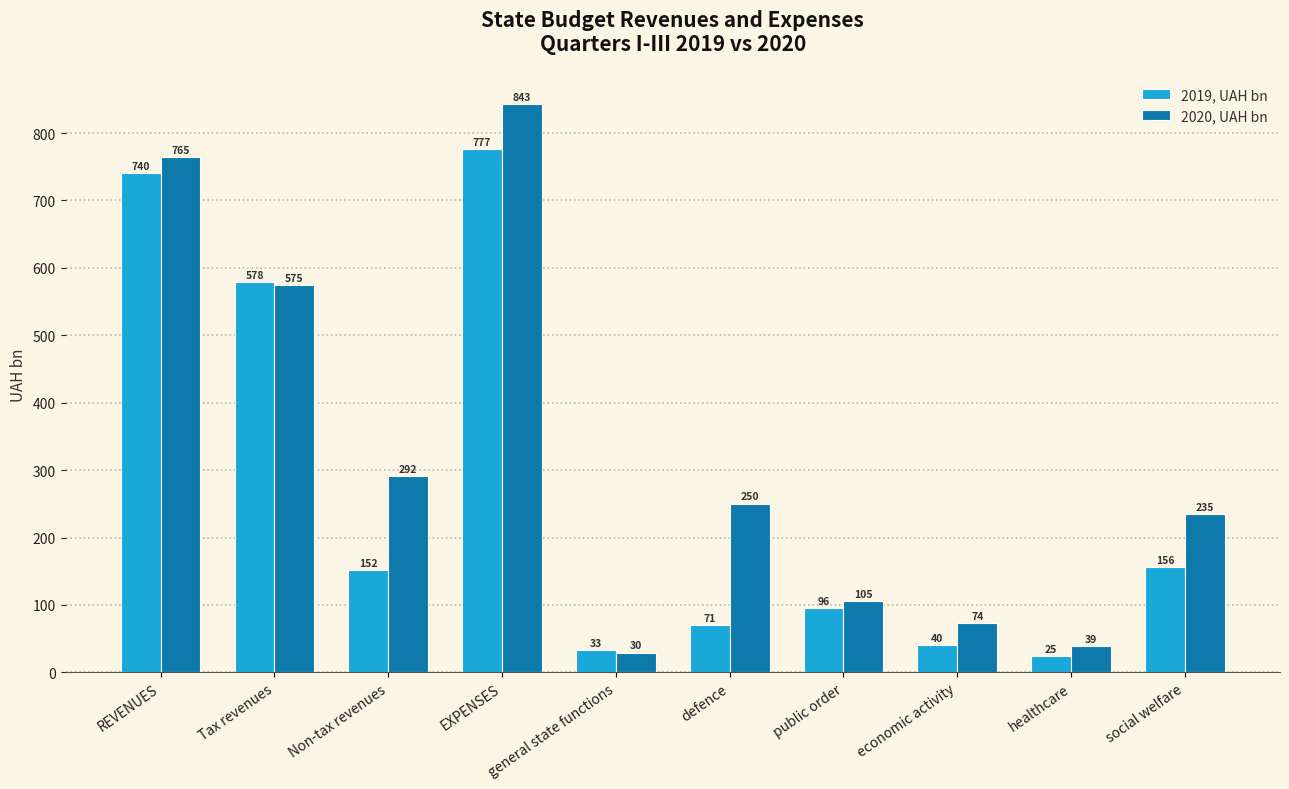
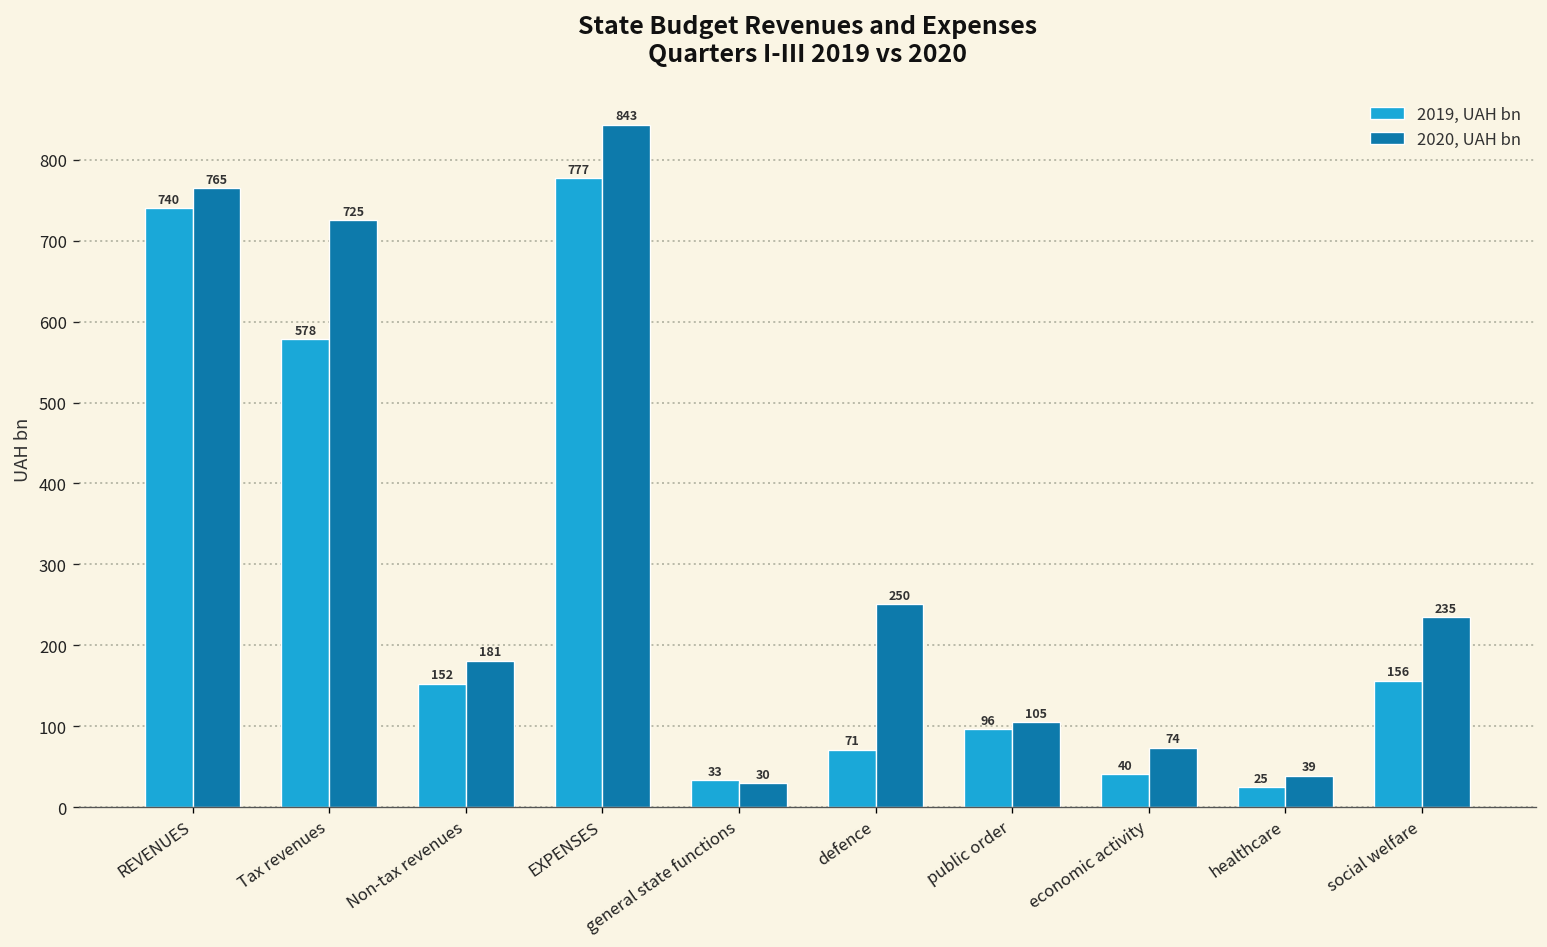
  {
    "2019, UAH bn": {
      "REVENUES": 740,
      "Tax revenues": 578,
      "Non-tax revenues": 152,
      "EXPENSES": 777,
      "general state functions": 33,
      "defence": 71,
      "public order": 96,
      "economic activity": 40,
      "healthcare": 25,
      "social welfare": 156
    },
    "2020, UAH bn": {
      "REVENUES": 765,
-     "Tax revenues": 575,
-     "Non-tax revenues": 292,
+     "Tax revenues": 725,
+     "Non-tax revenues": 181,
      "EXPENSES": 843,
      "general state functions": 30,
      "defence": 250,
      "public order": 105,
      "economic activity": 74,
      "healthcare": 39,
      "social welfare": 235
    }
  }
